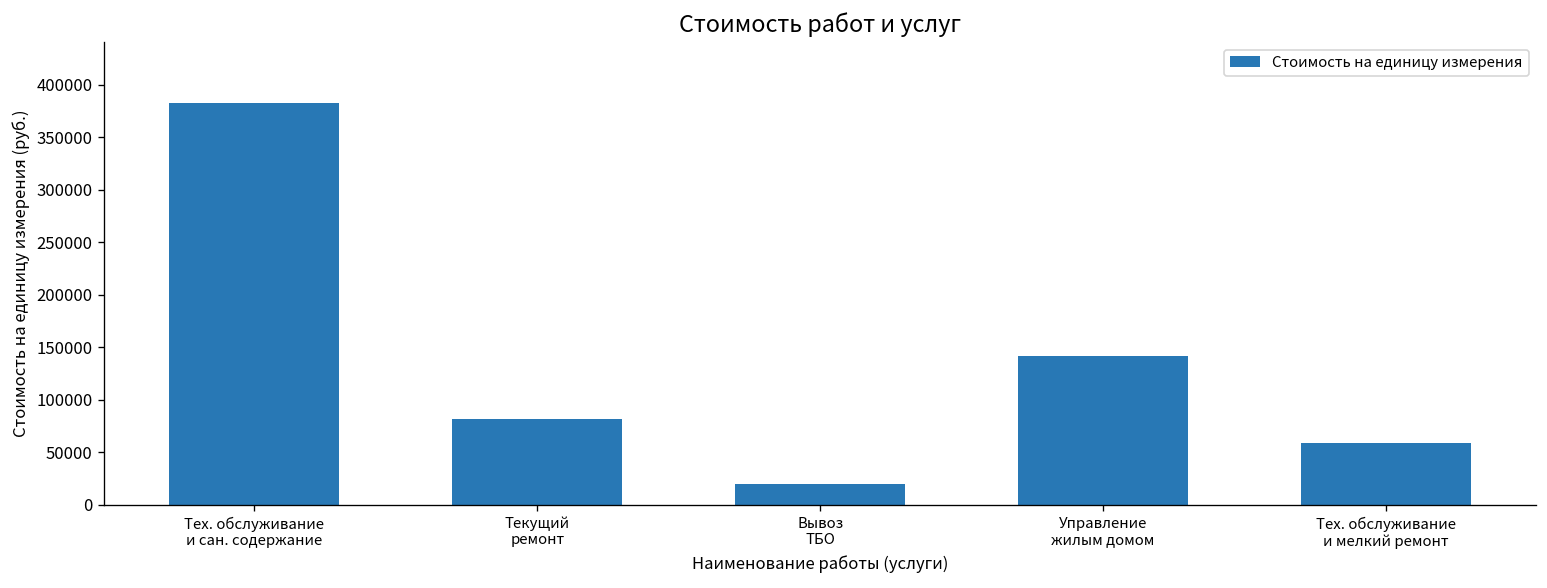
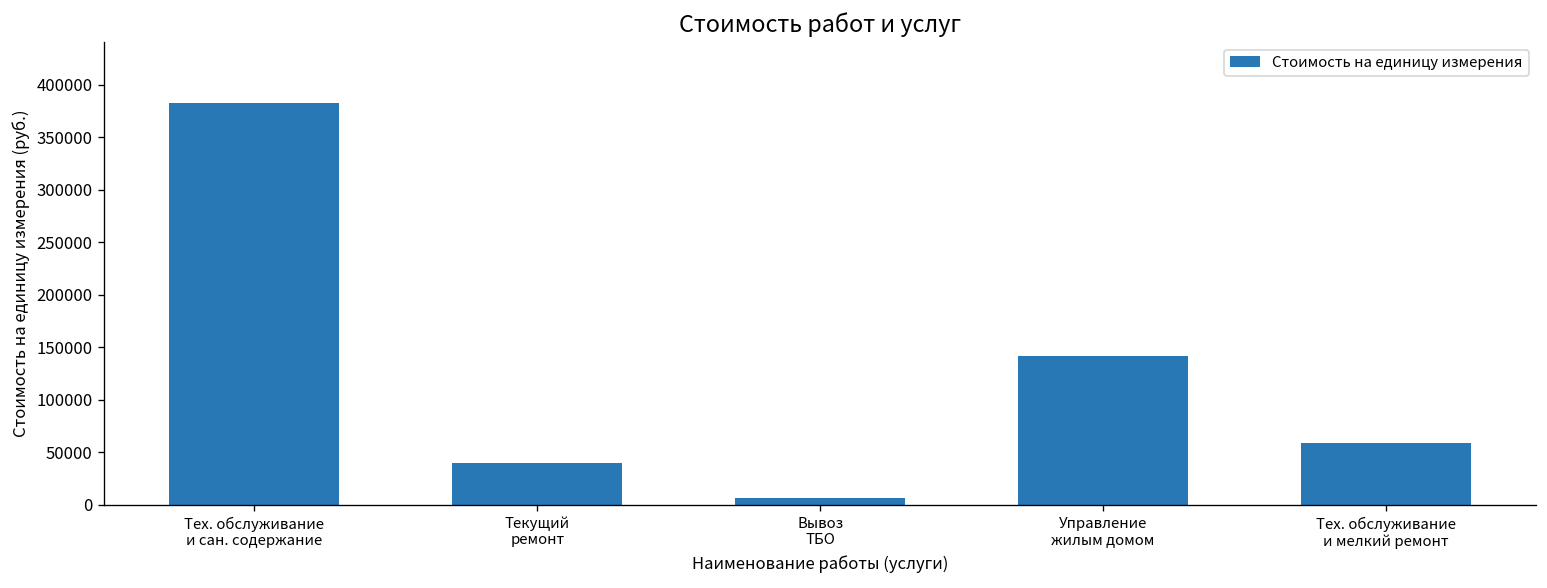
  {
    "Тех. обслуживание и сан. содержание": 380000,
-   "Текущий ремонт": 80000,
-   "Вывоз ТБО": 20000,
+   "Текущий ремонт": 40000,
+   "Вывоз ТБО": 10000,
    "Управление жилым домом": 140000,
    "Тех. обслуживание и мелкий ремонт": 60000
  }
